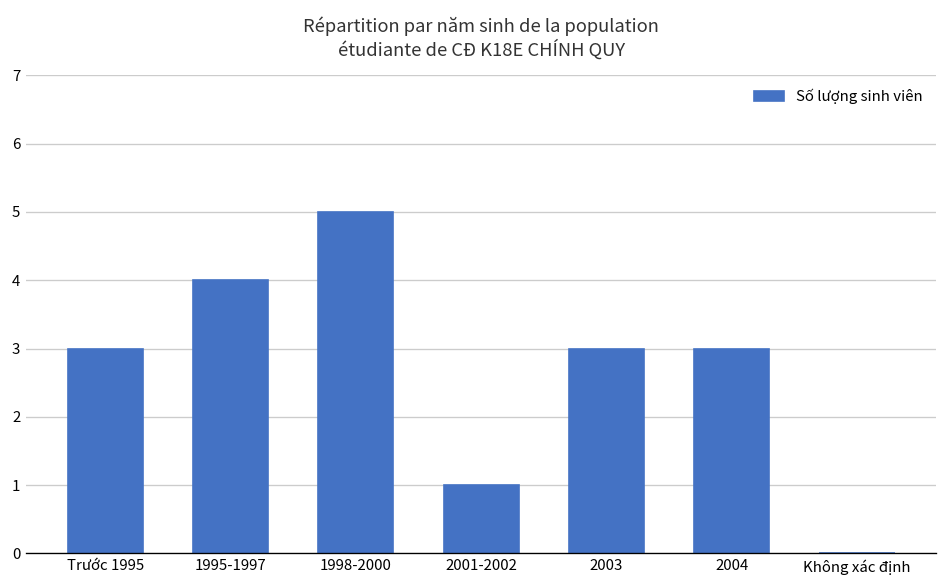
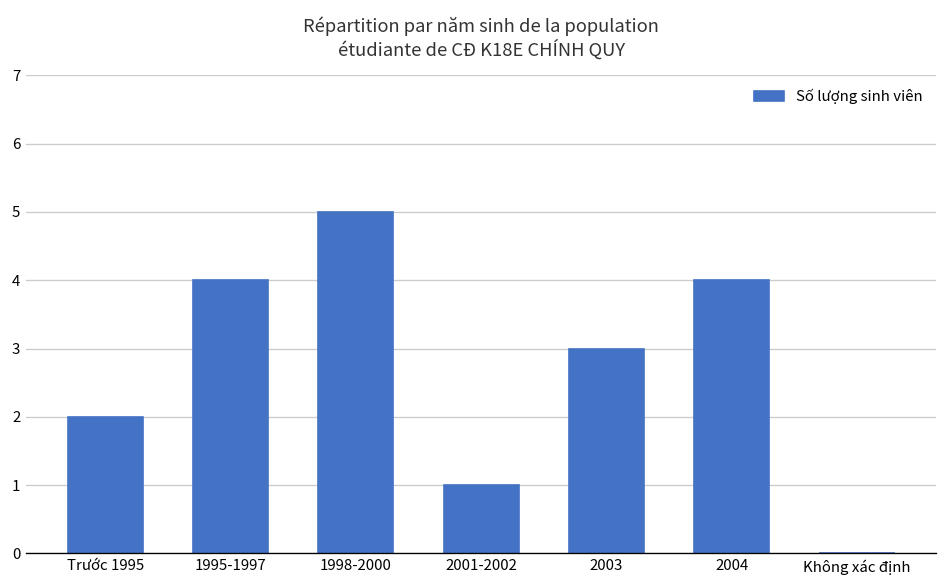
  {
-   "Trước 1995": 3,
+   "Trước 1995": 2,
    "1995-1997": 4,
    "1998-2000": 5,
    "2001-2002": 1,
    "2003": 3,
-   "2004": 3,
+   "2004": 4,
    "Không xác định": 0
  }
